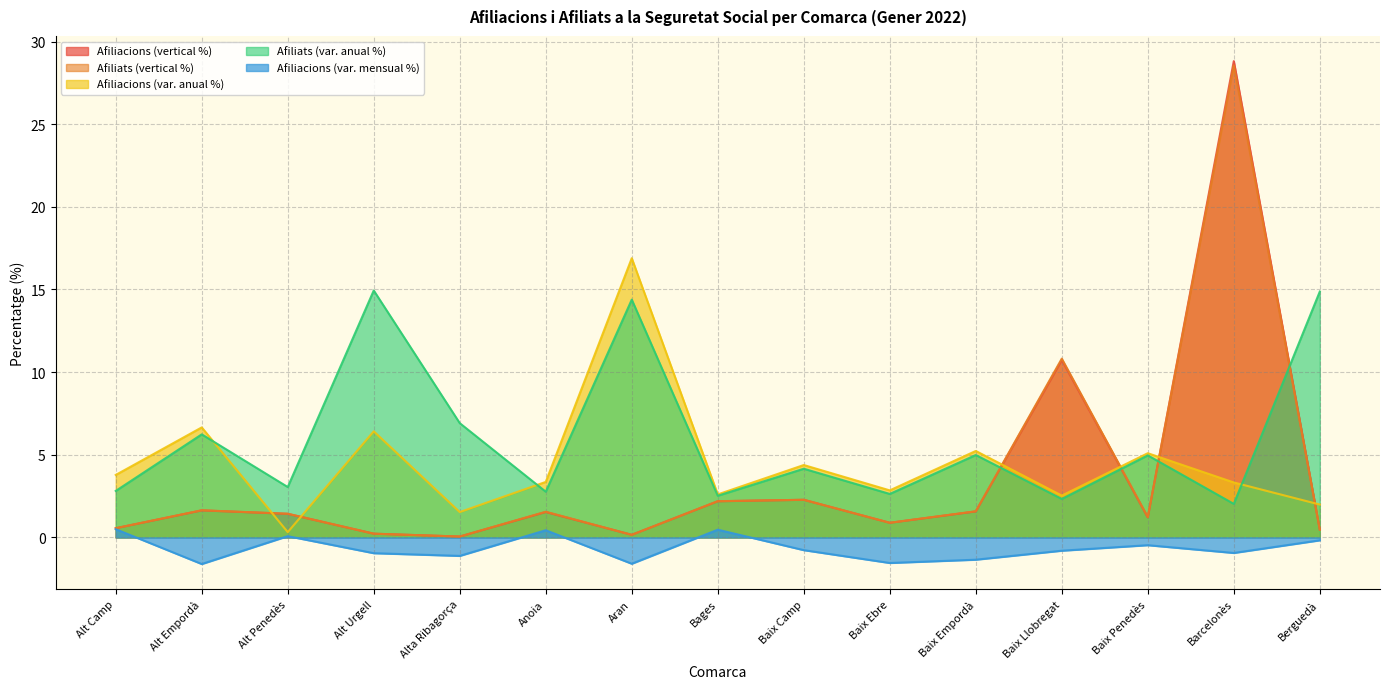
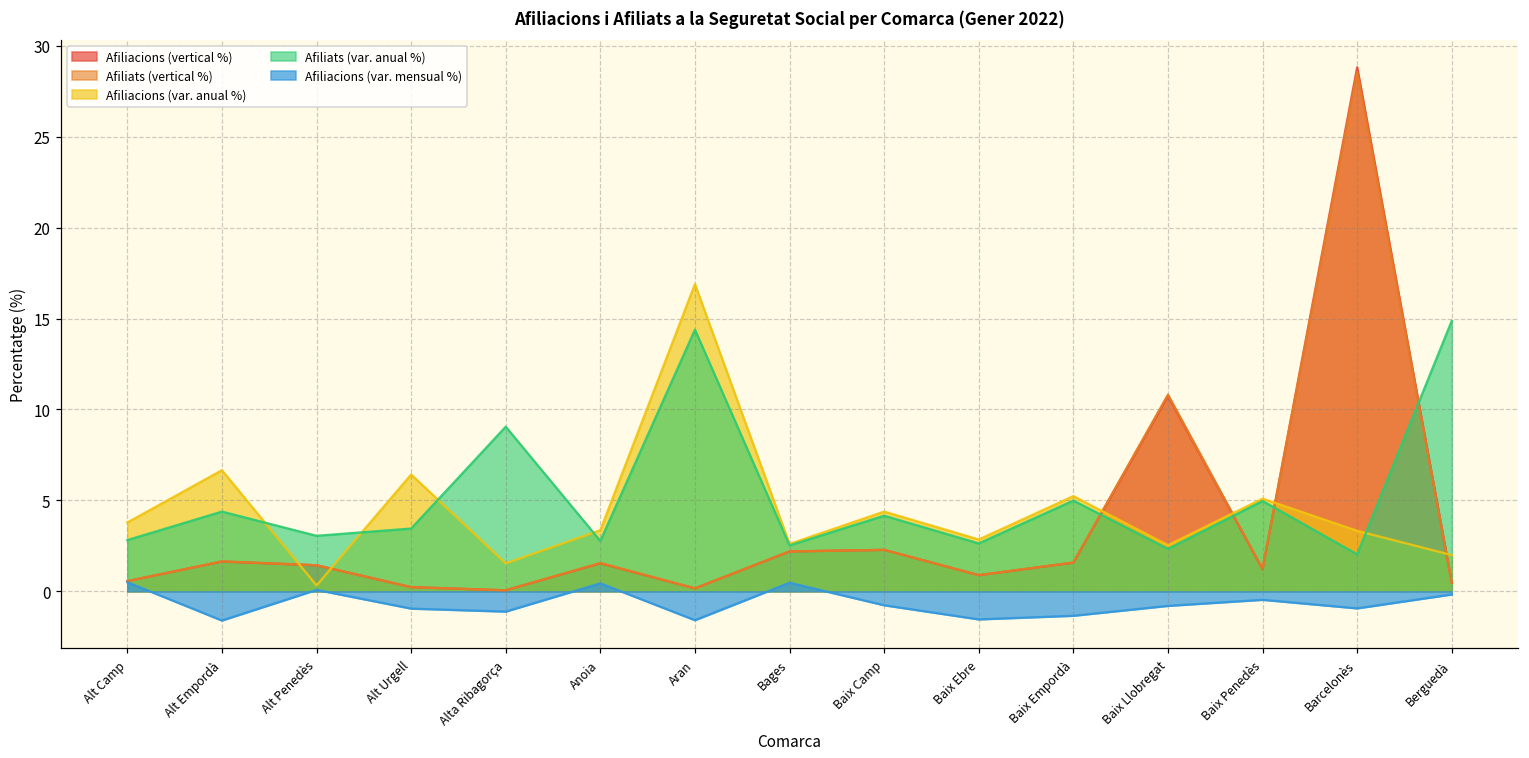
  {
    "Afiliacions (var. anual %)": {
      "Alt Camp": 3.8,
      "Alt Empordà": 6.7,
      "Alt Penedès": 0.3,
      "Alt Urgell": 6.4,
      "Alta Ribagorça": 1.5,
      "Anoia": 3.4,
      "Aran": 16.9,
      "Baix Camp": 4.4,
      "Baix Ebre": 2.8,
      "Baix Empordà": 5.2,
      "Baix Llobregat": 2.5,
      "Barcelonès": 3.3,
      "Berguedà": 2.0
    },
    "Afiliats (var. anual %)": {
      "Alt Camp": 2.8,
-     "Alt Empordà": 6.2,
+     "Alt Empordà": 4.4,
      "Alt Penedès": 3.0,
-     "Alt Urgell": 14.9,
-     "Alta Ribagorça": 6.9,
+     "Alt Urgell": 3.4,
+     "Alta Ribagorça": 9.1,
      "Anoia": 2.8,
      "Aran": 14.4,
      "Baix Camp": 4.2,
      "Baix Ebre": 2.6,
      "Baix Empordà": 5.0,
      "Baix Llobregat": 2.3,
      "Barcelonès": 2.0,
      "Berguedà": 14.9
    }
  }
